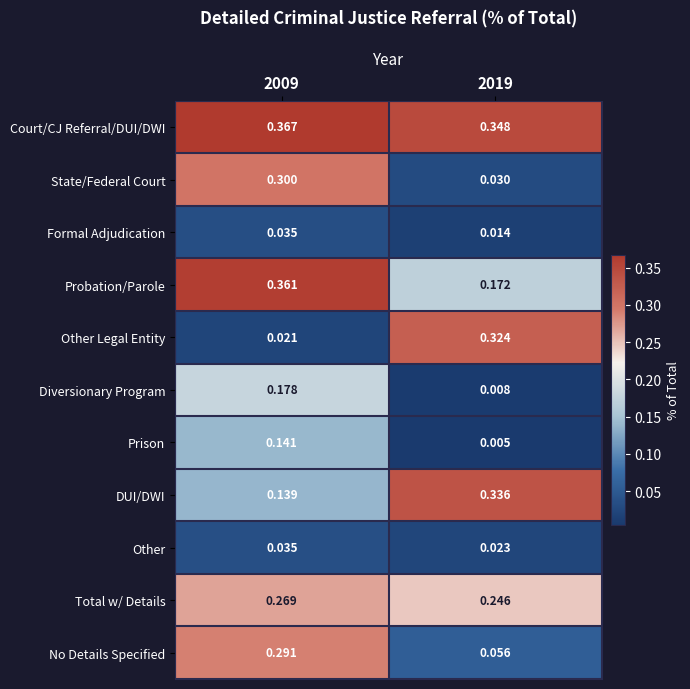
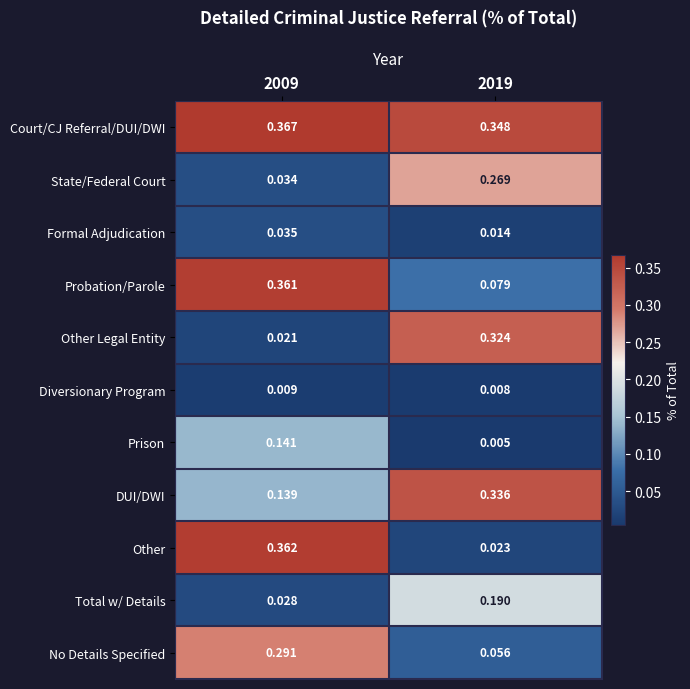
  {
    "Court/CJ Referral/DUI/DWI": {
      "2009": 0.367,
      "2019": 0.348
    },
    "State/Federal Court": {
-     "2009": 0.300,
-     "2019": 0.030
+     "2009": 0.034,
+     "2019": 0.269
    },
    "Formal Adjudication": {
      "2009": 0.035,
      "2019": 0.014
    },
    "Probation/Parole": {
      "2009": 0.361,
-     "2019": 0.172
+     "2019": 0.079
    },
    "Other Legal Entity": {
      "2009": 0.021,
      "2019": 0.324
    },
    "Diversionary Program": {
-     "2009": 0.178,
+     "2009": 0.009,
      "2019": 0.008
    },
    "Prison": {
      "2009": 0.141,
      "2019": 0.005
    },
    "DUI/DWI": {
      "2009": 0.139,
      "2019": 0.336
    },
    "Other": {
-     "2009": 0.035,
+     "2009": 0.362,
      "2019": 0.023
    },
    "Total w/ Details": {
-     "2009": 0.269,
-     "2019": 0.246
+     "2009": 0.028,
+     "2019": 0.190
    },
    "No Details Specified": {
      "2009": 0.291,
      "2019": 0.056
    }
  }
